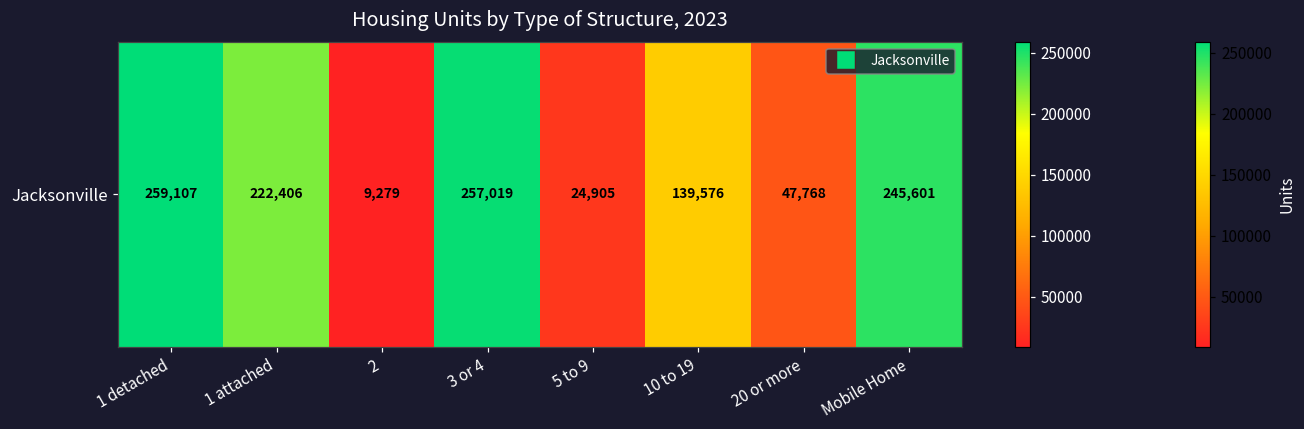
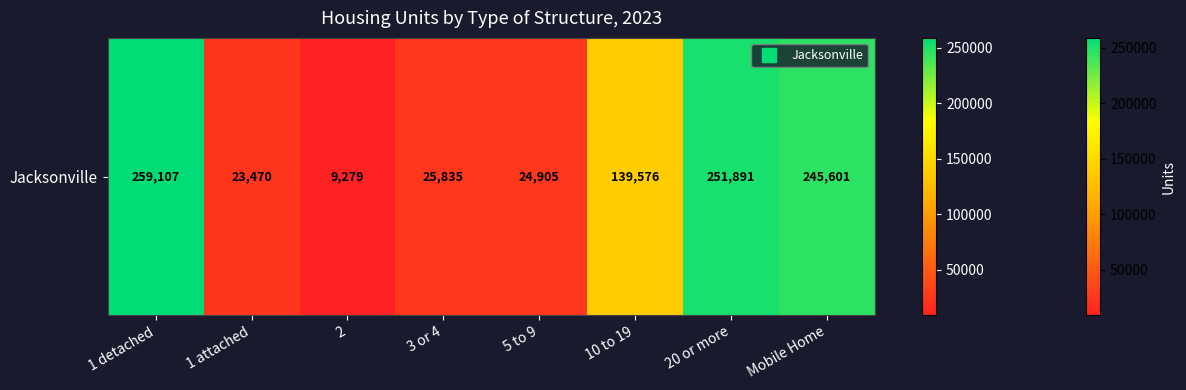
  {
    "Jacksonville": {
      "1 detached": "259,107",
-     "1 attached": "222,406",
+     "1 attached": "23,470",
      "2": "9,279",
-     "3 or 4": "257,019",
+     "3 or 4": "25,835",
      "5 to 9": "24,905",
      "10 to 19": "139,576",
-     "20 or more": "47,768",
+     "20 or more": "251,891",
      "Mobile Home": "245,601"
    }
  }
